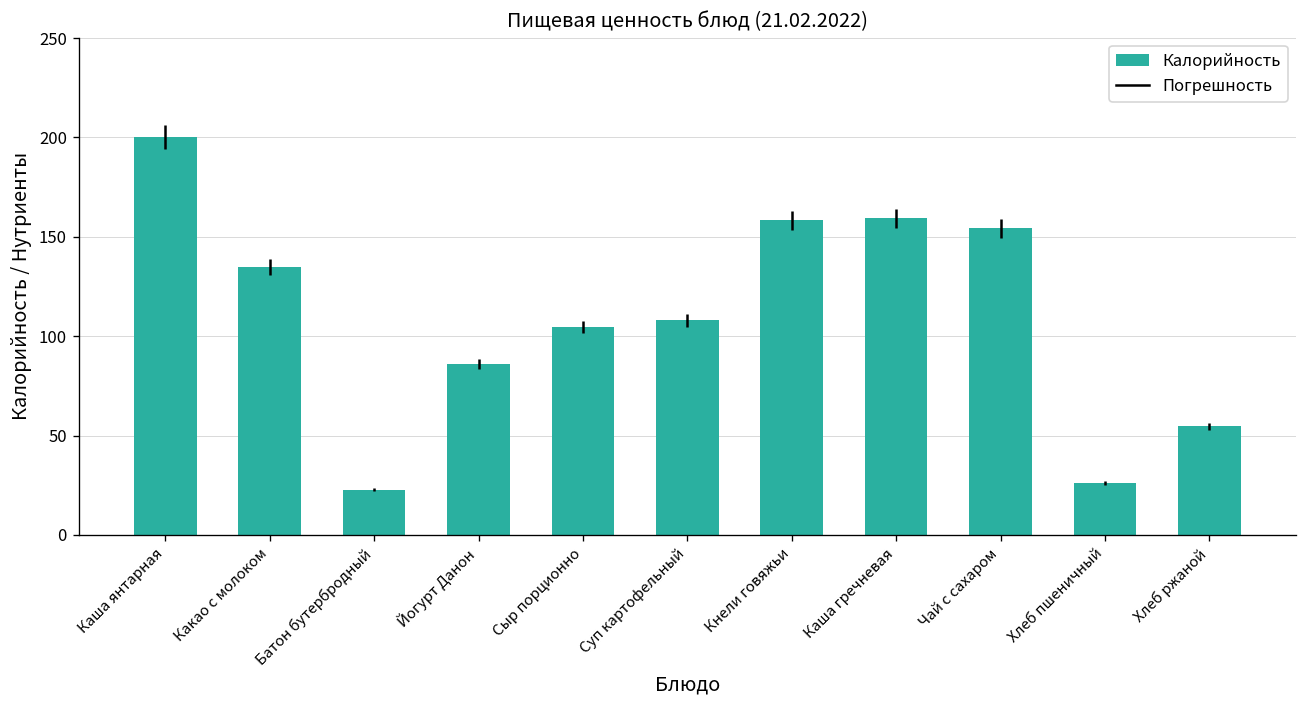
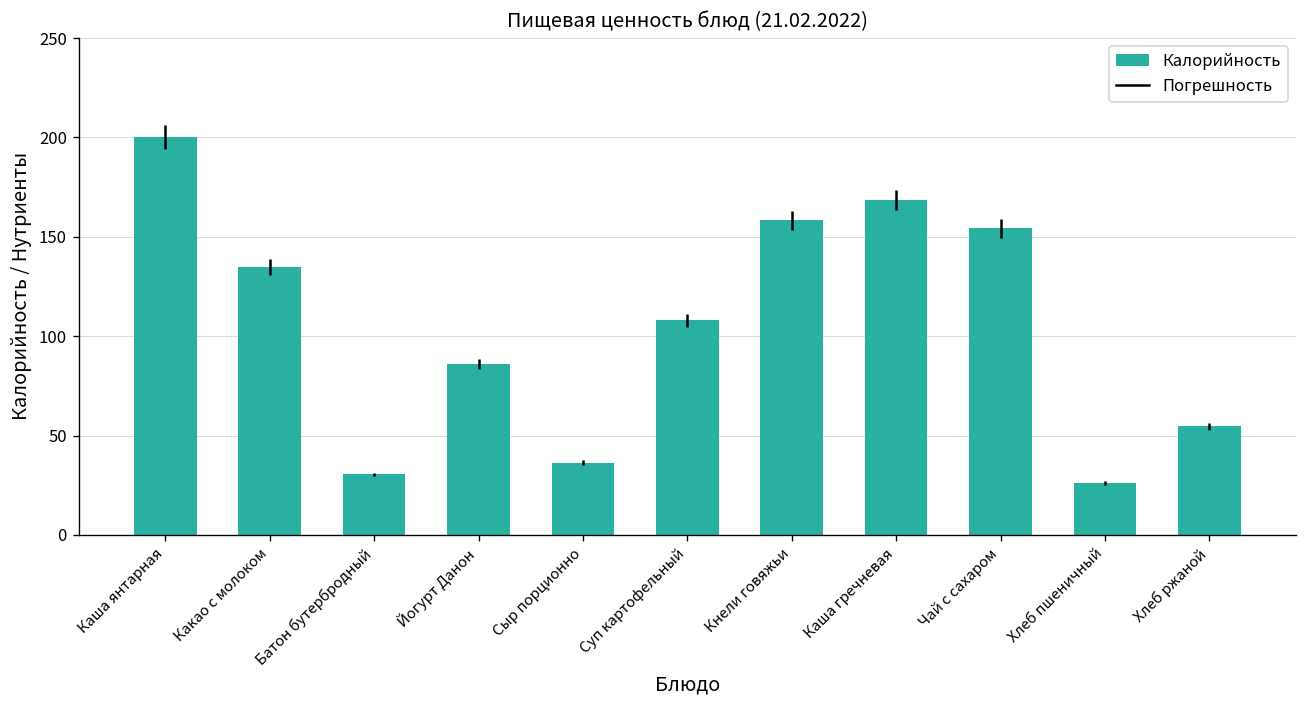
  {
    "Каша янтарная": 200,
    "Какао с молоком": 135,
-   "Батон бутербродный": 23,
+   "Батон бутербродный": 30,
    "Йогурт Данон": 86,
-   "Сыр порционно": 105,
+   "Сыр порционно": 36,
    "Суп картофельный": 108,
    "Кнели говяжьи": 158,
-   "Каша гречневая": 159,
+   "Каша гречневая": 169,
    "Чай с сахаром": 154,
    "Хлеб пшеничный": 26,
    "Хлеб ржаной": 55
  }
